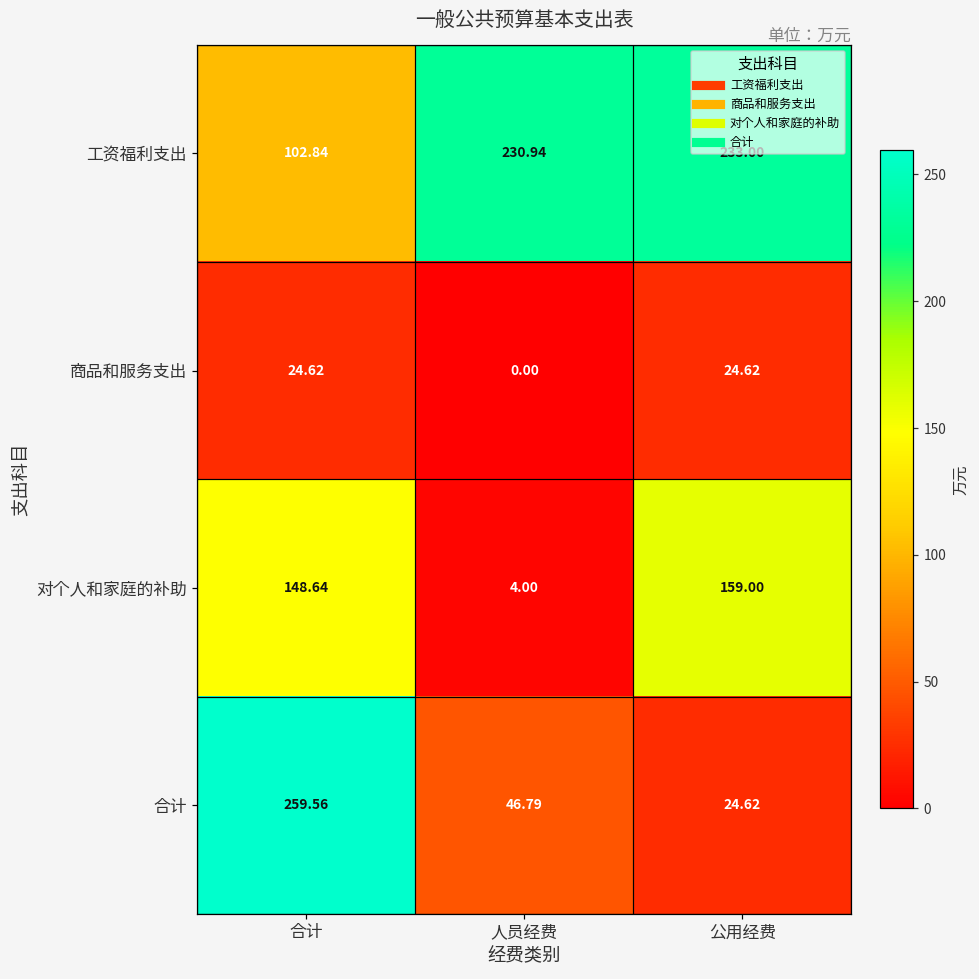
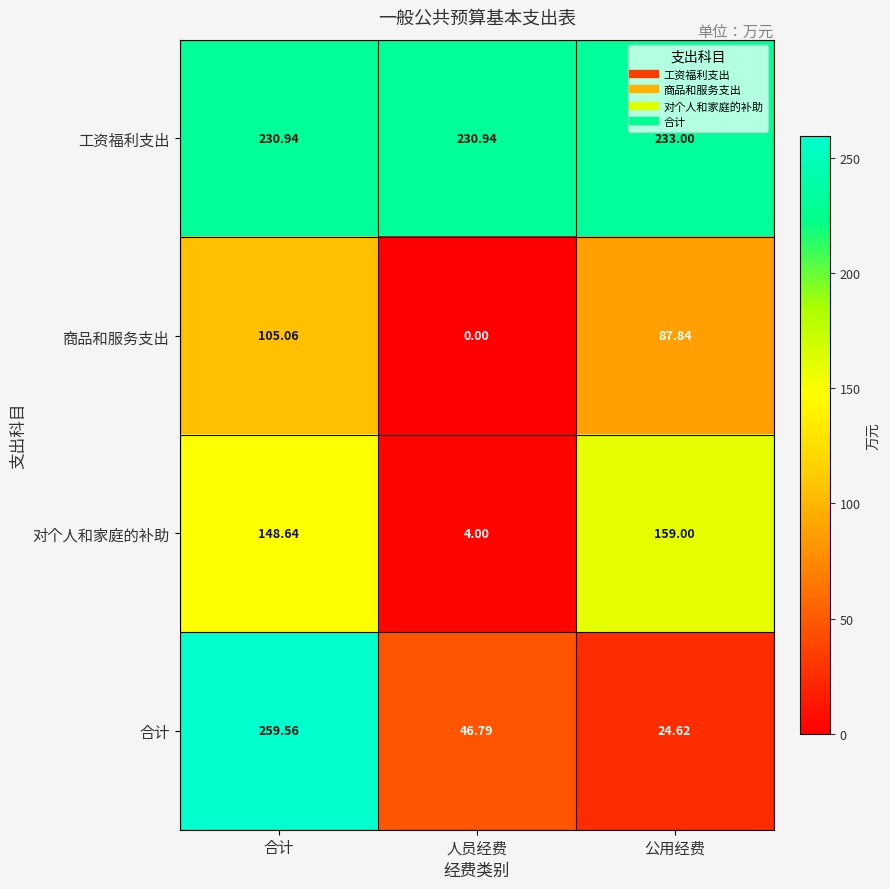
  {
    "工资福利支出": {
-     "合计": 102.84,
+     "合计": 230.94,
      "人员经费": 230.94,
      "公用经费": 233.00
    },
    "商品和服务支出": {
-     "合计": 24.62,
+     "合计": 105.06,
      "人员经费": 0.00,
-     "公用经费": 24.62
+     "公用经费": 87.84
    },
    "对个人和家庭的补助": {
      "合计": 148.64,
      "人员经费": 4.00,
      "公用经费": 159.00
    },
    "合计": {
      "合计": 259.56,
      "人员经费": 46.79,
      "公用经费": 24.62
    }
  }
